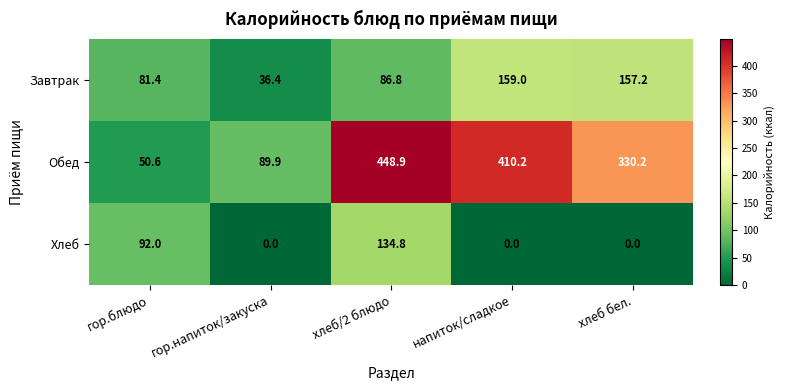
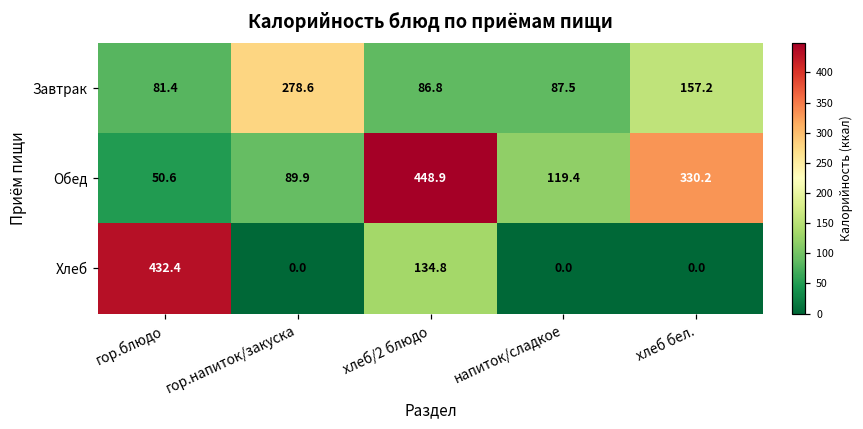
  {
    "Завтрак": {
      "гор.блюдо": 81.4,
-     "гор.напиток/закуска": 36.4,
+     "гор.напиток/закуска": 278.6,
      "хлеб/2 блюдо": 86.8,
-     "напиток/сладкое": 159.0,
+     "напиток/сладкое": 87.5,
      "хлеб бел.": 157.2
    },
    "Обед": {
      "гор.блюдо": 50.6,
      "гор.напиток/закуска": 89.9,
      "хлеб/2 блюдо": 448.9,
-     "напиток/сладкое": 410.2,
+     "напиток/сладкое": 119.4,
      "хлеб бел.": 330.2
    },
    "Хлеб": {
-     "гор.блюдо": 92.0,
+     "гор.блюдо": 432.4,
      "гор.напиток/закуска": 0.0,
      "хлеб/2 блюдо": 134.8,
      "напиток/сладкое": 0.0,
      "хлеб бел.": 0.0
    }
  }
